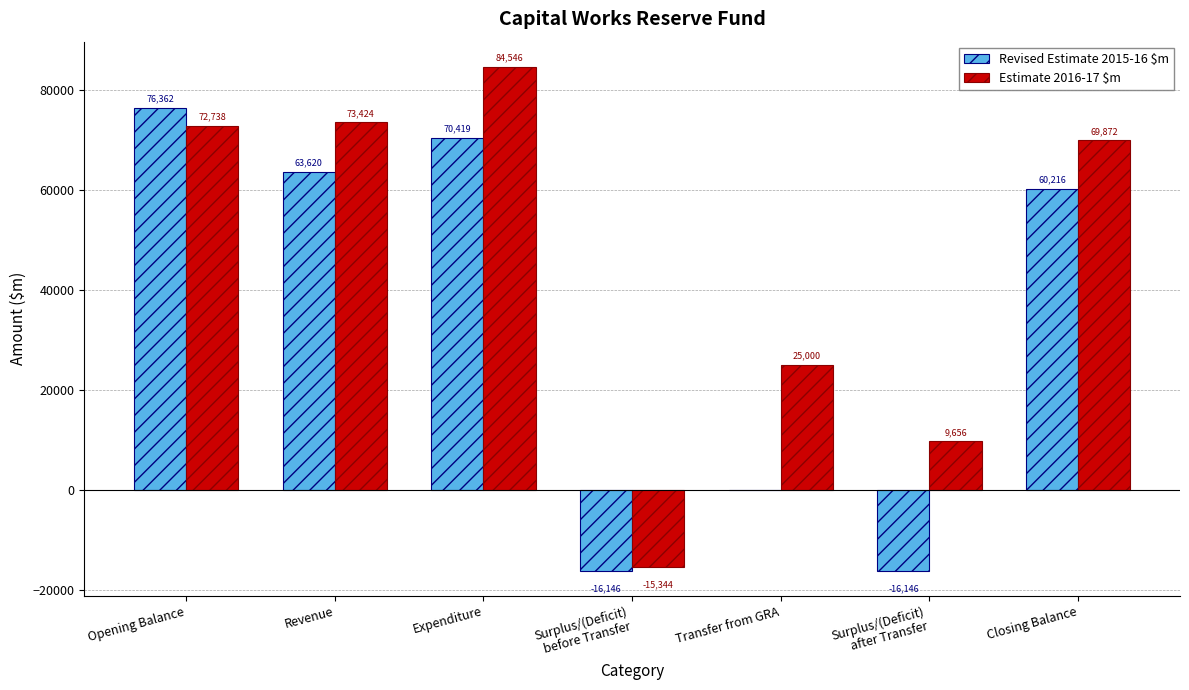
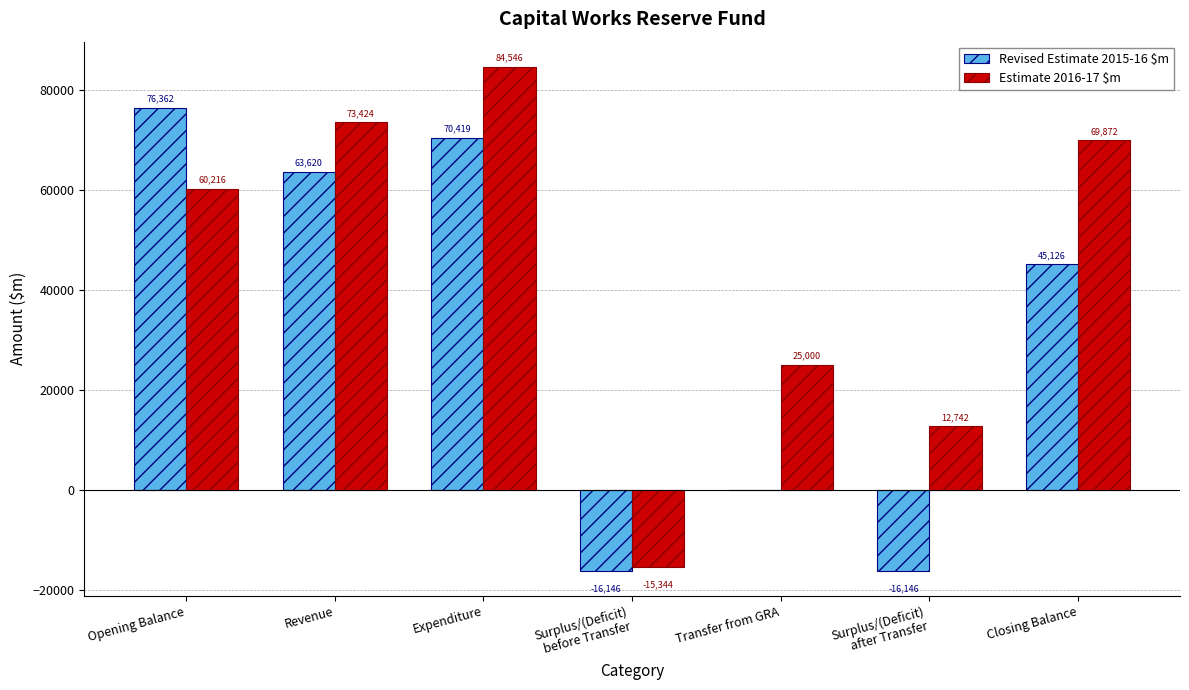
  {
    "Revised Estimate 2015-16 $m": {
      "Opening Balance": "76,362",
      "Revenue": "63,620",
      "Expenditure": "70,419",
      "Surplus/(Deficit) before Transfer": "-16,146",
      "Surplus/(Deficit) after Transfer": "-16,146",
-     "Closing Balance": "60,216"
+     "Closing Balance": "45,126"
    },
    "Estimate 2016-17 $m": {
-     "Opening Balance": "72,738",
+     "Opening Balance": "60,216",
      "Revenue": "73,424",
      "Expenditure": "84,546",
      "Surplus/(Deficit) before Transfer": "-15,344",
      "Transfer from GRA": "25,000",
-     "Surplus/(Deficit) after Transfer": "9,656",
+     "Surplus/(Deficit) after Transfer": "12,742",
      "Closing Balance": "69,872"
    }
  }
